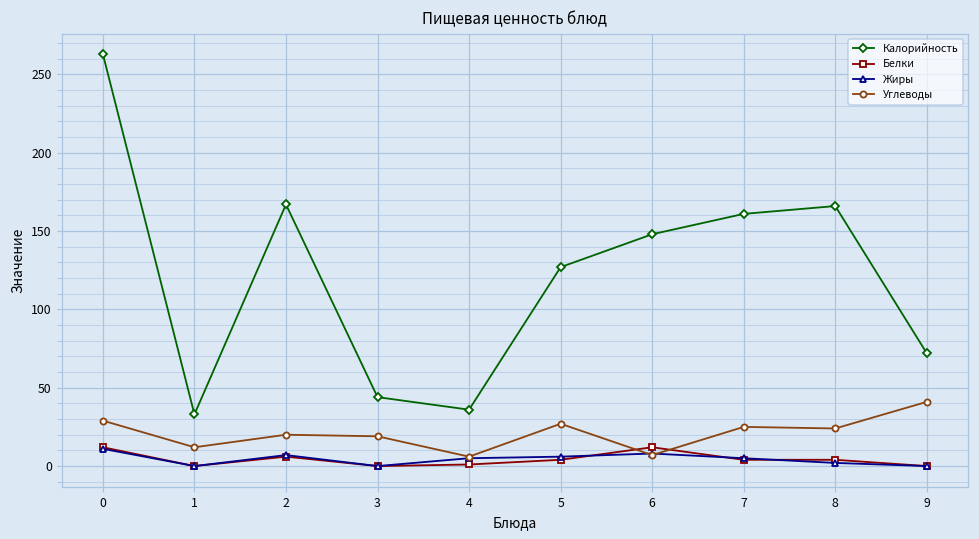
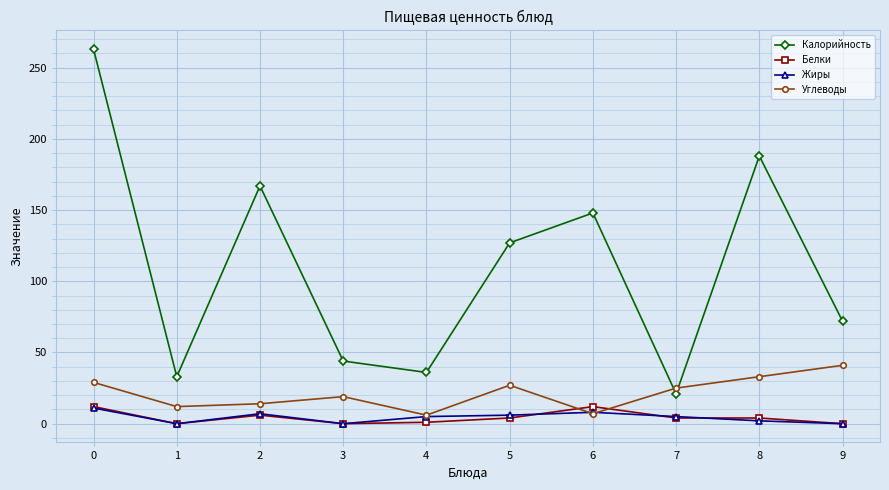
  {
    "Калорийность": {
      "0": 263,
      "1": 33,
      "2": 167,
      "3": 44,
      "4": 36,
      "5": 127,
      "6": 148,
-     "7": 161,
-     "8": 166,
+     "7": 21,
+     "8": 188,
      "9": 72
    },
    "Белки": {
      "4": 1,
      "5": 4,
      "6": 12,
      "8": 4
    },
    "Жиры": {
      "5": 6,
      "8": 2
    },
    "Углеводы": {
      "0": 29,
      "1": 12,
-     "2": 20,
+     "2": 14,
      "3": 19,
      "5": 27,
      "7": 25,
-     "8": 24,
+     "8": 33,
      "9": 41
    }
  }
